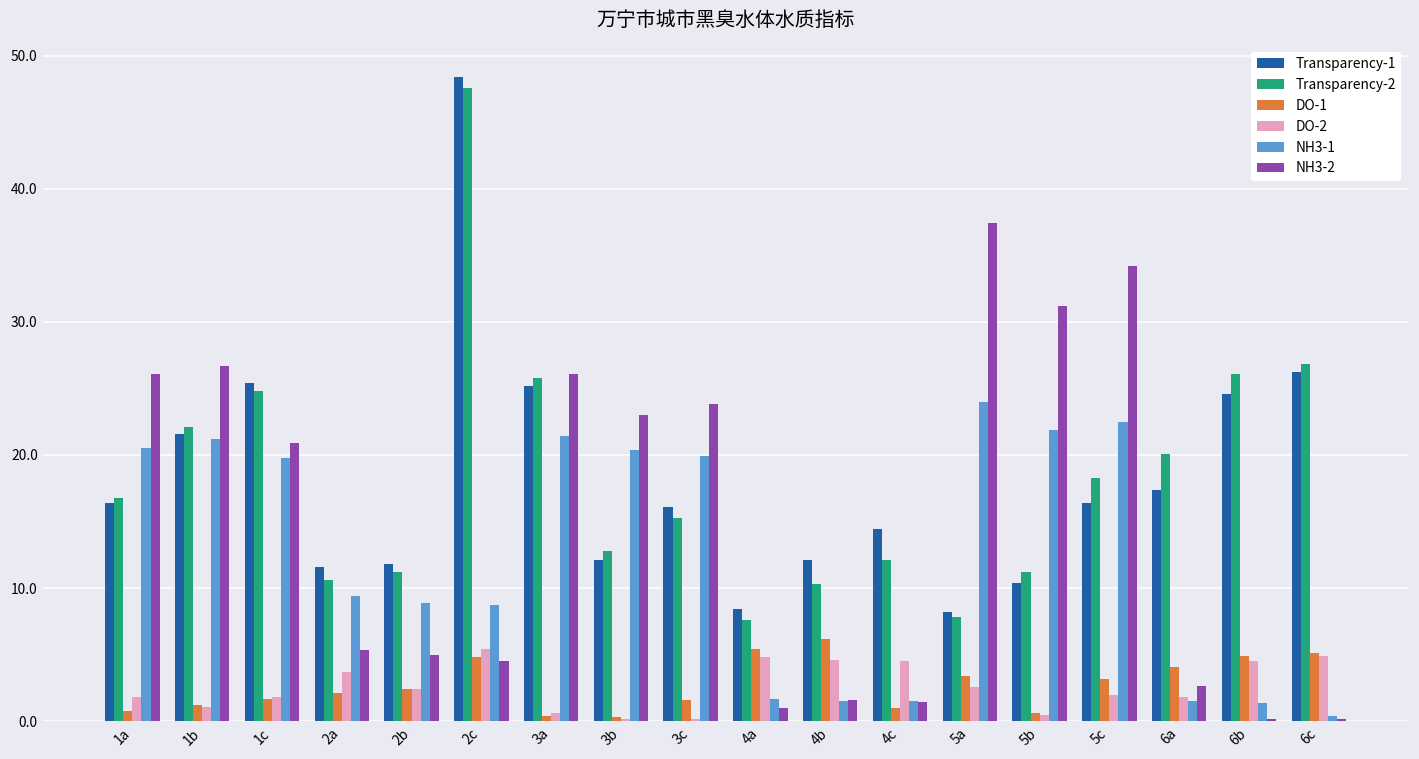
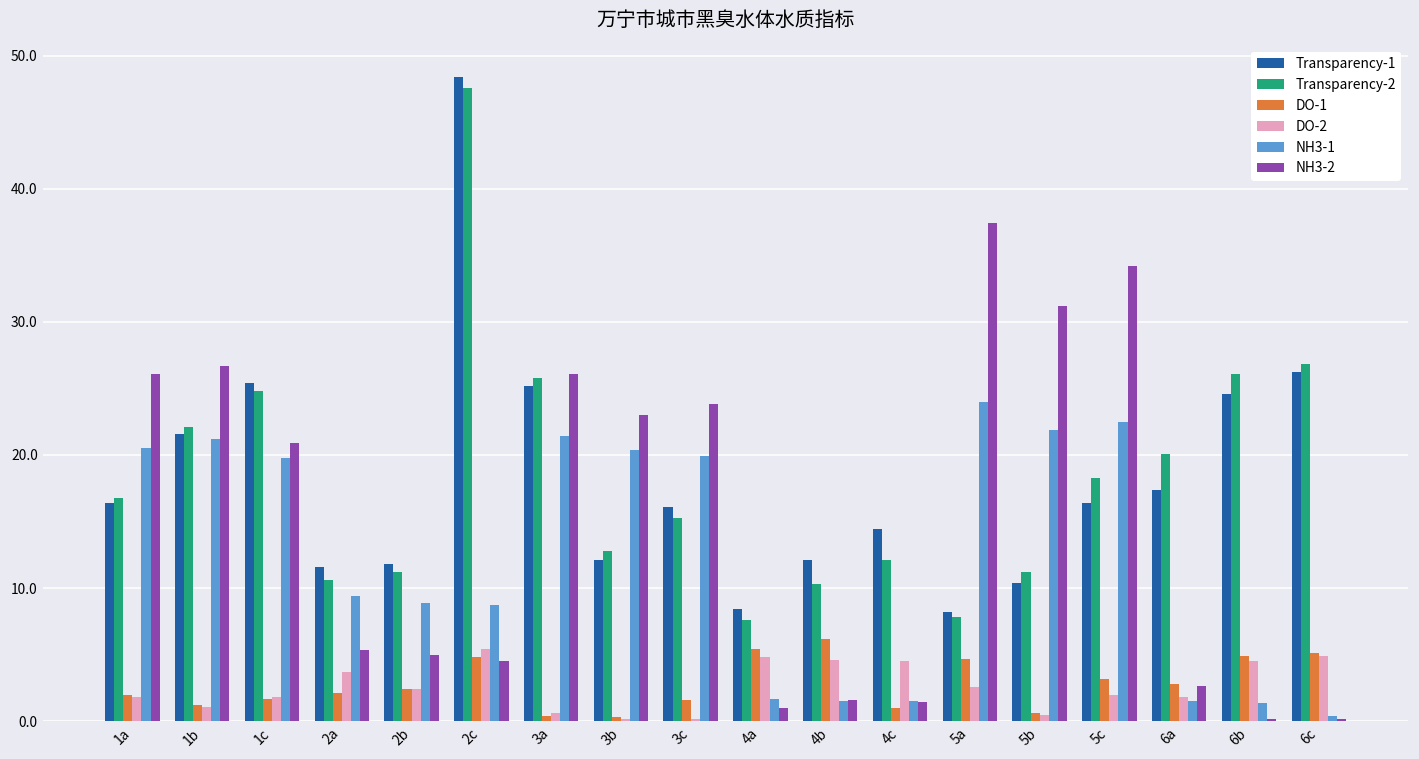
  {
    "Transparency-1": {
      "1a": 16.4,
      "1b": 21.6,
      "1c": 25.4,
      "2a": 11.6,
      "2b": 11.8,
      "2c": 48.4,
      "3a": 25.2,
      "3b": 12.1,
      "3c": 16.1,
      "4a": 8.4,
      "4b": 12.1,
      "4c": 14.4,
      "5a": 8.2,
      "5b": 10.4,
      "5c": 16.4,
      "6a": 17.4,
      "6b": 24.6,
      "6c": 26.2
    },
    "Transparency-2": {
      "1a": 16.8,
      "1b": 22.1,
      "1c": 24.8,
      "2a": 10.6,
      "2b": 11.2,
      "2c": 47.6,
      "3a": 25.8,
      "3b": 12.8,
      "3c": 15.3,
      "4a": 7.6,
      "4b": 10.3,
      "4c": 12.1,
      "5a": 7.8,
      "5b": 11.2,
      "5c": 18.3,
      "6a": 20.1,
      "6b": 26.1,
      "6c": 26.8
    },
    "DO-1": {
-     "1a": 0.8,
+     "1a": 2.0,
      "1b": 1.2,
      "1c": 1.7,
      "2a": 2.1,
      "2b": 2.4,
      "2c": 4.8,
      "3a": 0.4,
      "3b": 0.3,
      "3c": 1.6,
      "4a": 5.4,
      "4b": 6.2,
      "4c": 1.0,
-     "5a": 3.4,
+     "5a": 4.7,
      "5b": 0.6,
      "5c": 3.2,
-     "6a": 4.1,
+     "6a": 2.8,
      "6b": 4.9,
      "6c": 5.1
    },
    "DO-2": {
      "1a": 1.8,
      "1b": 1.1,
      "1c": 1.8,
      "2a": 3.7,
      "2b": 2.4,
      "2c": 5.4,
      "3a": 0.6,
      "4a": 4.8,
      "4b": 4.6,
      "4c": 4.5,
      "5a": 2.6,
      "5b": 0.5,
      "5c": 2.0,
      "6a": 1.8,
      "6b": 4.5,
      "6c": 4.9
    },
    "NH3-1": {
      "1a": 20.5,
      "1b": 21.2,
      "1c": 19.8,
      "2a": 9.4,
      "2b": 8.9,
      "2c": 8.7,
      "3a": 21.4,
      "3b": 20.4,
      "3c": 19.9,
      "4a": 1.7,
      "4b": 1.6,
      "4c": 1.5,
      "5a": 24.0,
      "5b": 21.9,
      "5c": 22.5,
      "6a": 1.5,
      "6b": 1.4,
      "6c": 0.4
    },
    "NH3-2": {
      "1a": 26.1,
      "1b": 26.7,
      "1c": 20.9,
      "2a": 5.3,
      "2b": 5.0,
      "2c": 4.5,
      "3a": 26.1,
      "3b": 23.0,
      "3c": 23.8,
      "4a": 1.0,
      "4b": 1.6,
      "4c": 1.4,
      "5a": 37.4,
      "5b": 31.2,
      "5c": 34.2,
      "6a": 2.6
    }
  }
